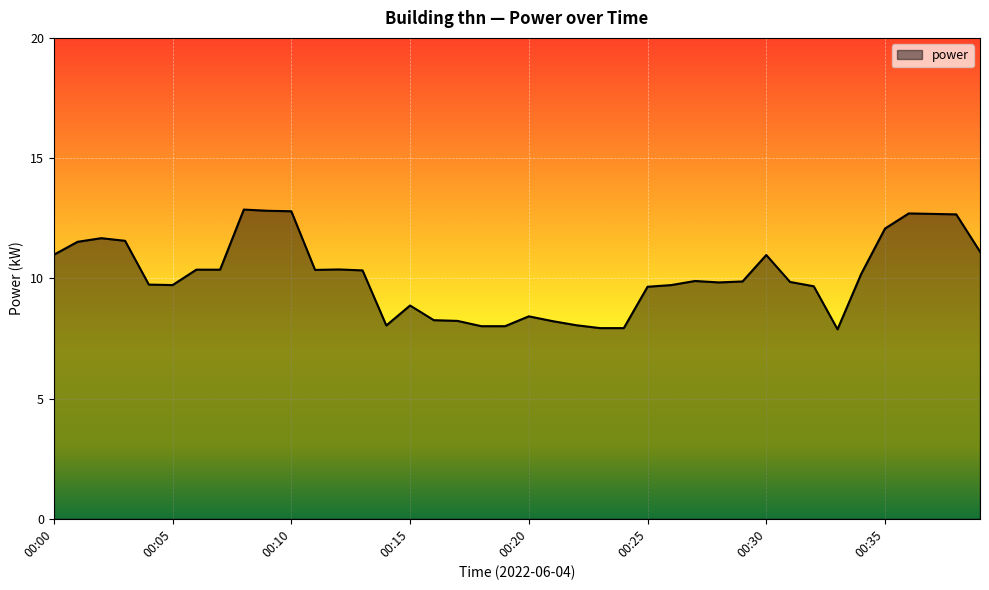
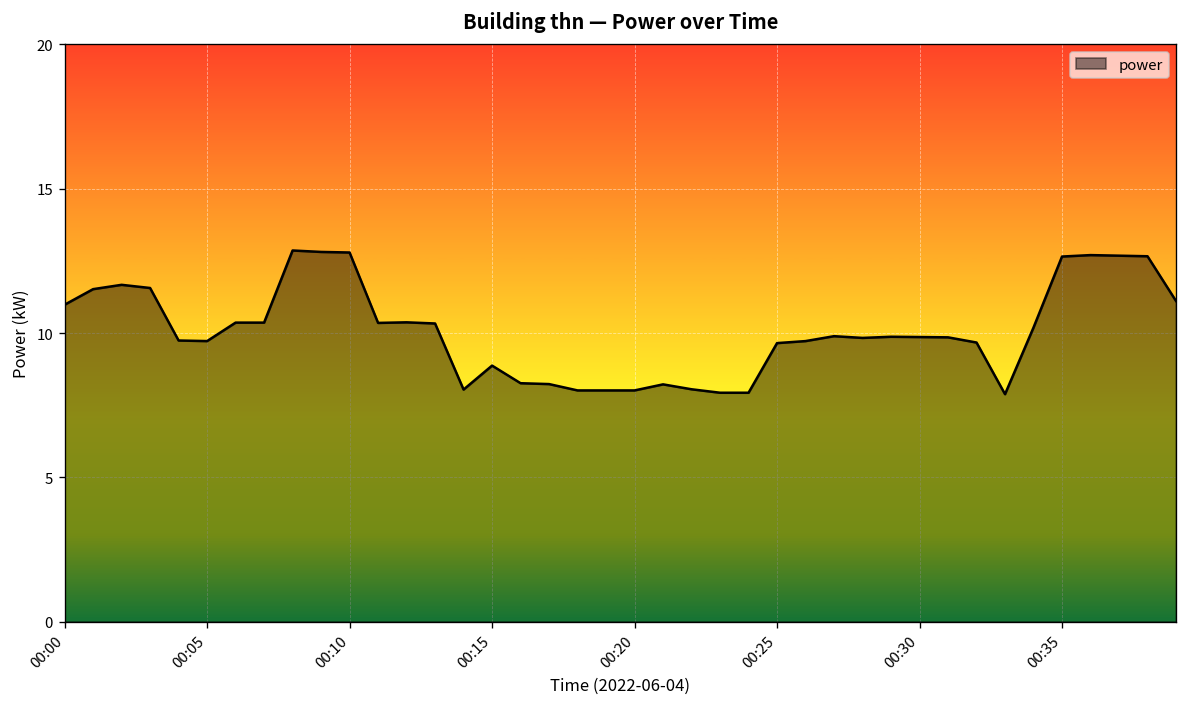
  {
    "00:00": 11.0,
    "00:05": 9.7,
    "00:10": 12.8,
    "00:15": 8.9,
-   "00:20": 8.4,
+   "00:20": 8.0,
    "00:25": 9.7,
-   "00:30": 11.0,
-   "00:35": 12.1
+   "00:30": 9.9,
+   "00:35": 12.7
  }
